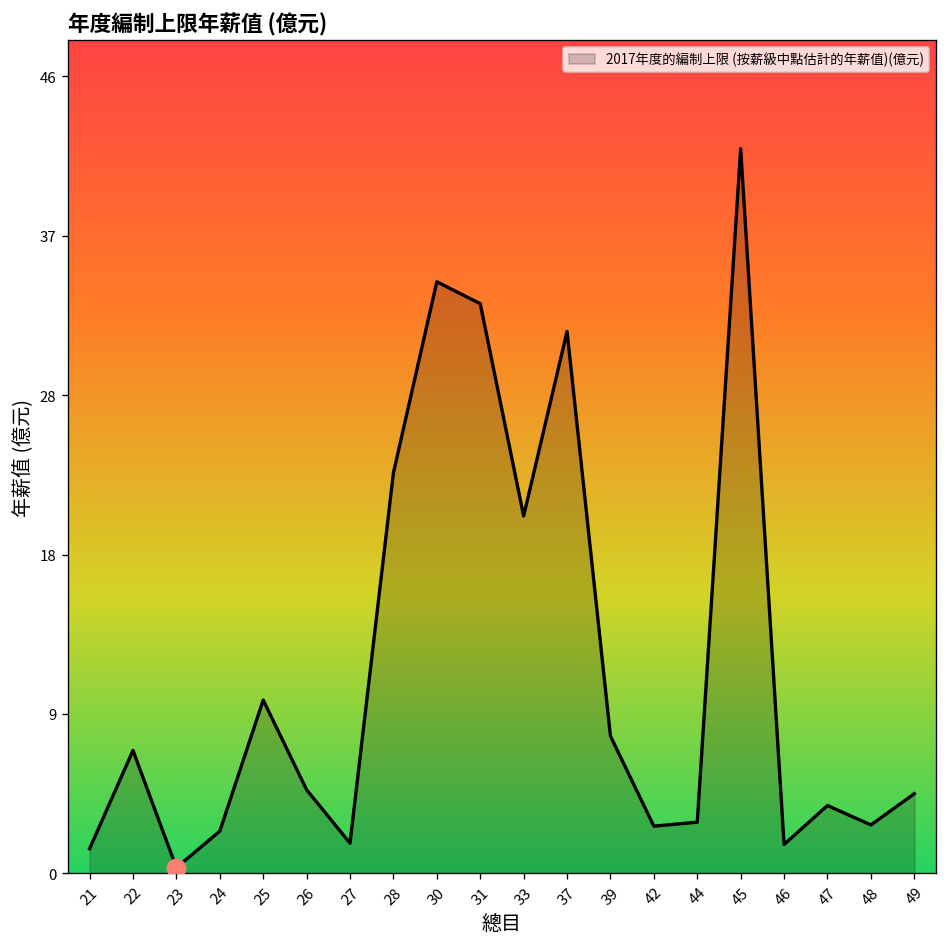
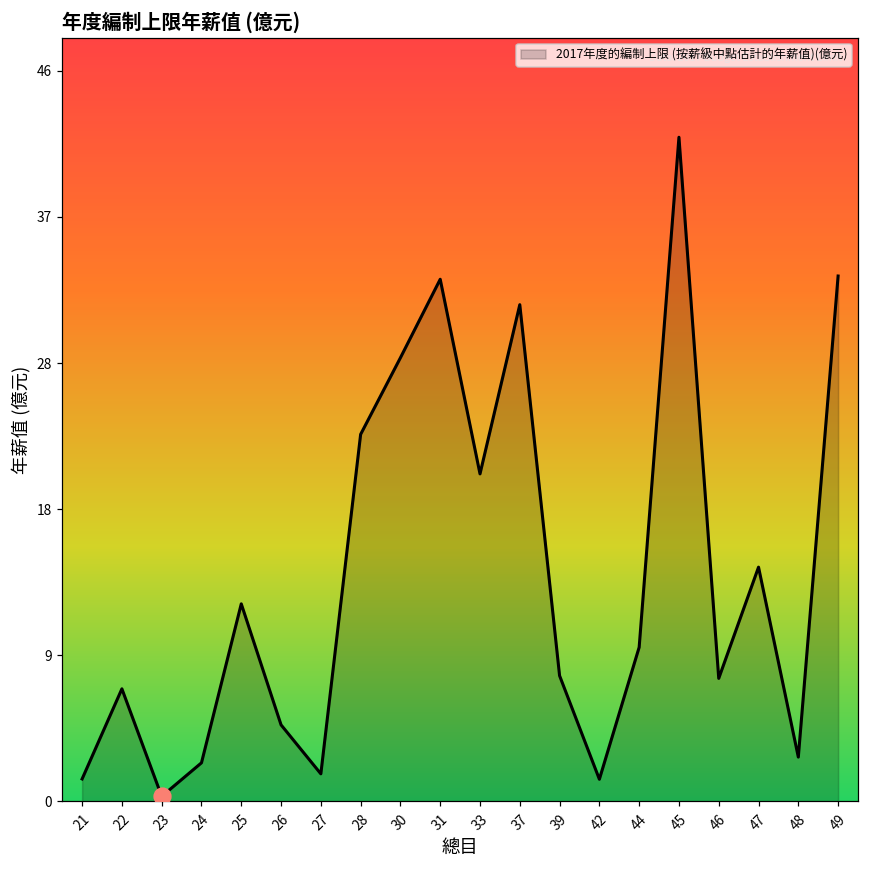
  {
    "2017年度的編制上限 (按薪級中點估計的年薪值)(億元)": {
      "21": 1.4,
      "22": 7.1,
      "24": 2.4,
-     "25": 10.0,
+     "25": 12.5,
      "26": 4.8,
      "27": 1.7,
      "28": 23.2,
-     "30": 34.2,
+     "30": 28.0,
      "31": 33.0,
      "33": 20.7,
      "37": 31.4,
      "39": 7.9,
-     "42": 2.7,
-     "44": 3.0,
+     "42": 1.4,
+     "44": 9.7,
      "45": 41.9,
-     "46": 1.7,
-     "47": 3.9,
+     "46": 7.8,
+     "47": 14.8,
      "48": 2.8,
-     "49": 4.6
+     "49": 33.2
    }
  }
